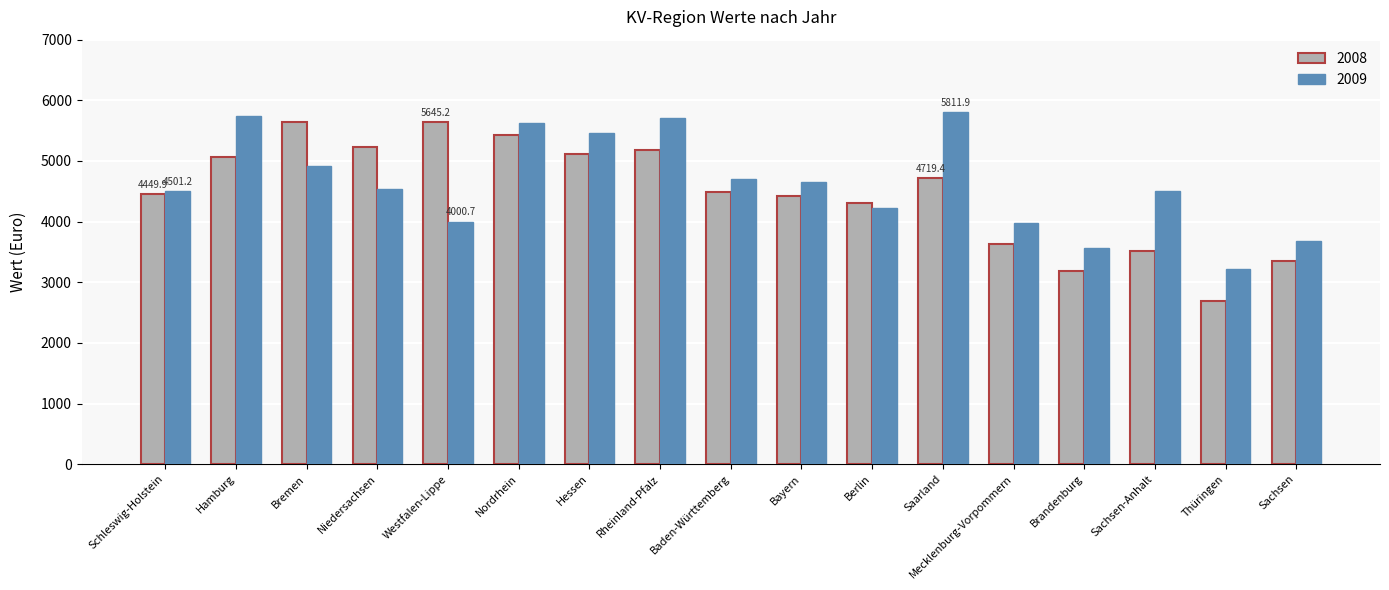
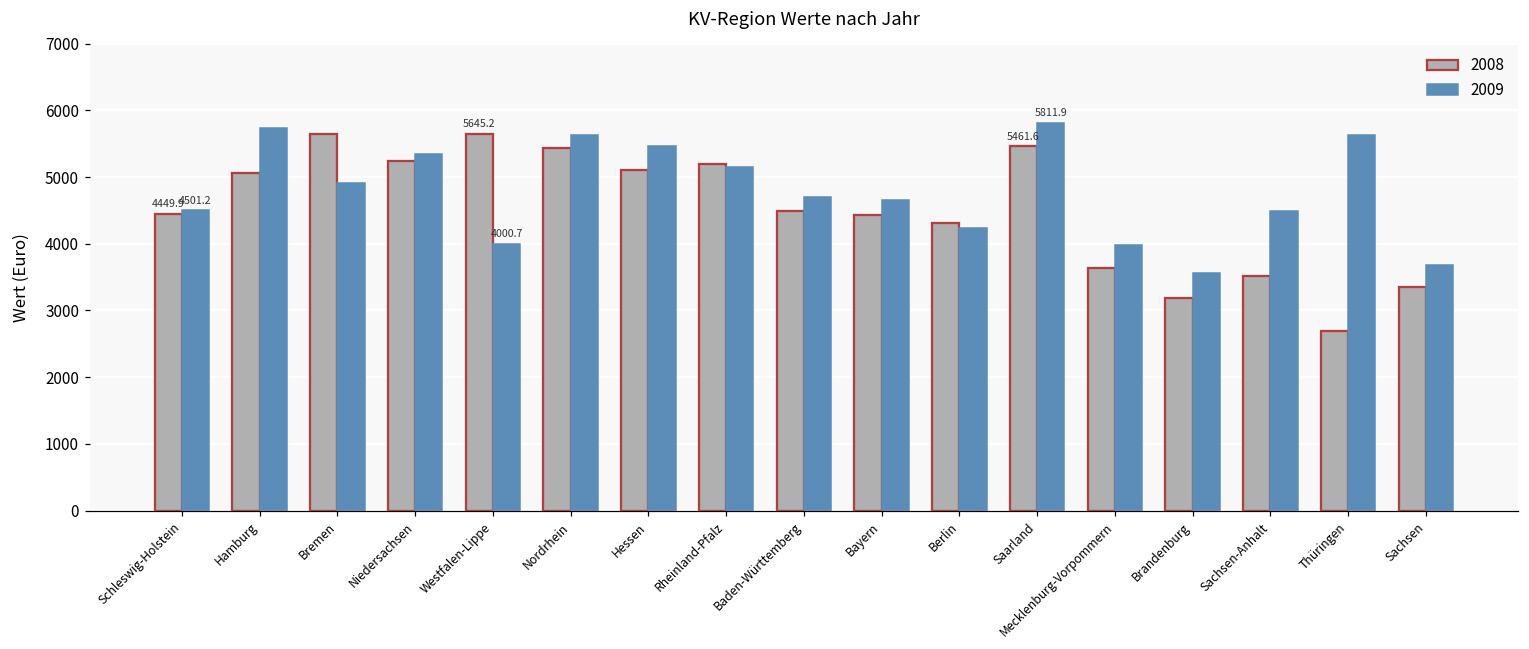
  {
    "2008": {
      "Schleswig-Holstein": 4449.9,
      "Westfalen-Lippe": 5645.2,
-     "Saarland": 4719.4
+     "Saarland": 5461.6
    },
    "2009": {
      "Hamburg": 5700,
      "Bremen": 4900,
-     "Niedersachsen": 4500,
+     "Niedersachsen": 5300,
      "Nordrhein": 5600,
      "Hessen": 5500,
-     "Rheinland-Pfalz": 5700,
+     "Rheinland-Pfalz": 5100,
      "Baden-Württemberg": 4700,
      "Bayern": 4700,
      "Berlin": 4200,
      "Mecklenburg-Vorpommern": 4000,
      "Brandenburg": 3600,
      "Sachsen-Anhalt": 4500,
-     "Thüringen": 3200,
+     "Thüringen": 5600,
      "Sachsen": 3700
    }
  }
